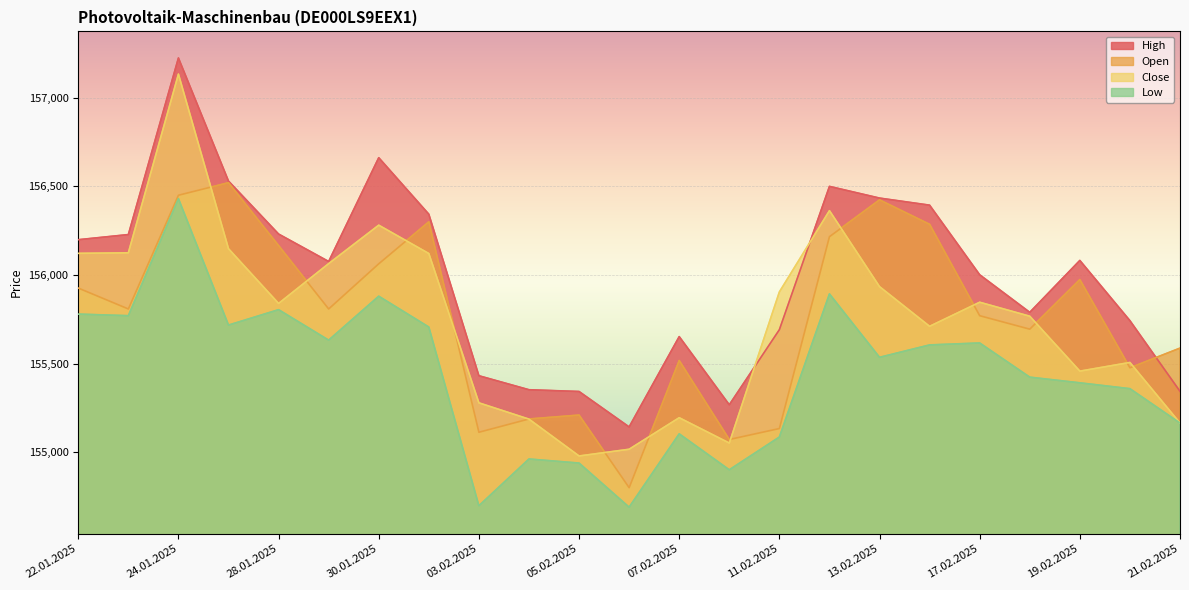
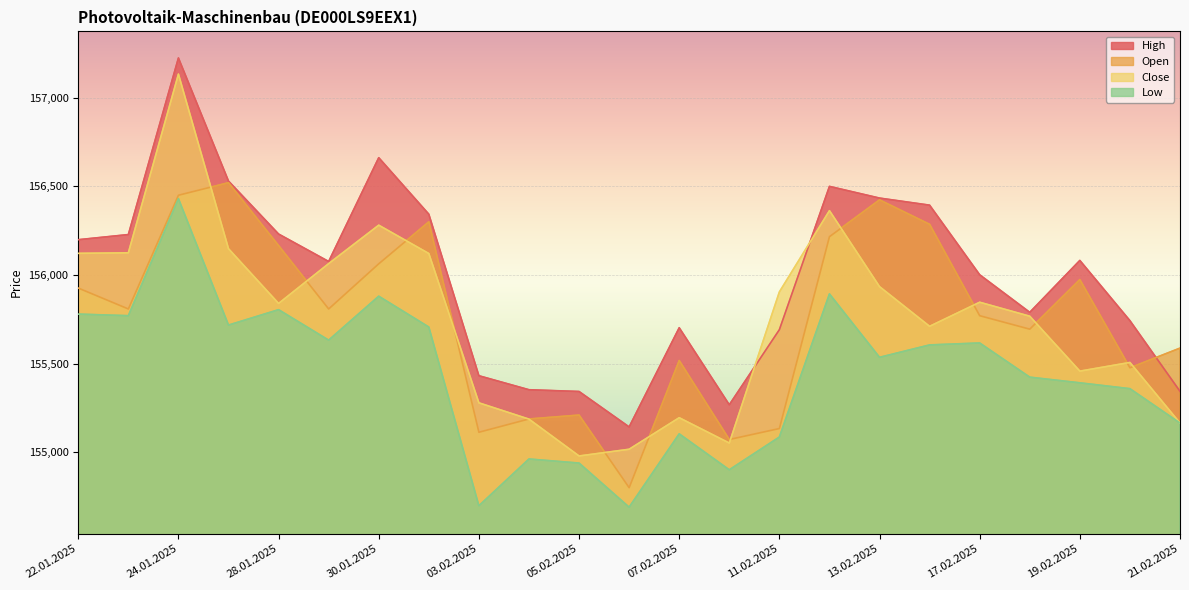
  {
    "High": {
      "22.01.2025": "156,200",
      "24.01.2025": "157,230",
      "28.01.2025": "156,230",
      "30.01.2025": "156,660",
      "03.02.2025": "155,430",
      "05.02.2025": "155,340",
-     "07.02.2025": "155,650",
+     "07.02.2025": "155,700",
      "11.02.2025": "155,690",
      "17.02.2025": "156,000",
      "19.02.2025": "156,080",
      "21.02.2025": "155,340"
    },
    "Low": {
      "22.01.2025": "155,780",
      "24.01.2025": "156,430",
      "28.01.2025": "155,800",
      "30.01.2025": "155,880",
      "03.02.2025": "154,700",
      "05.02.2025": "154,940",
      "07.02.2025": "155,100",
      "11.02.2025": "155,090",
      "13.02.2025": "155,540",
      "17.02.2025": "155,620",
      "19.02.2025": "155,390"
    }
  }
